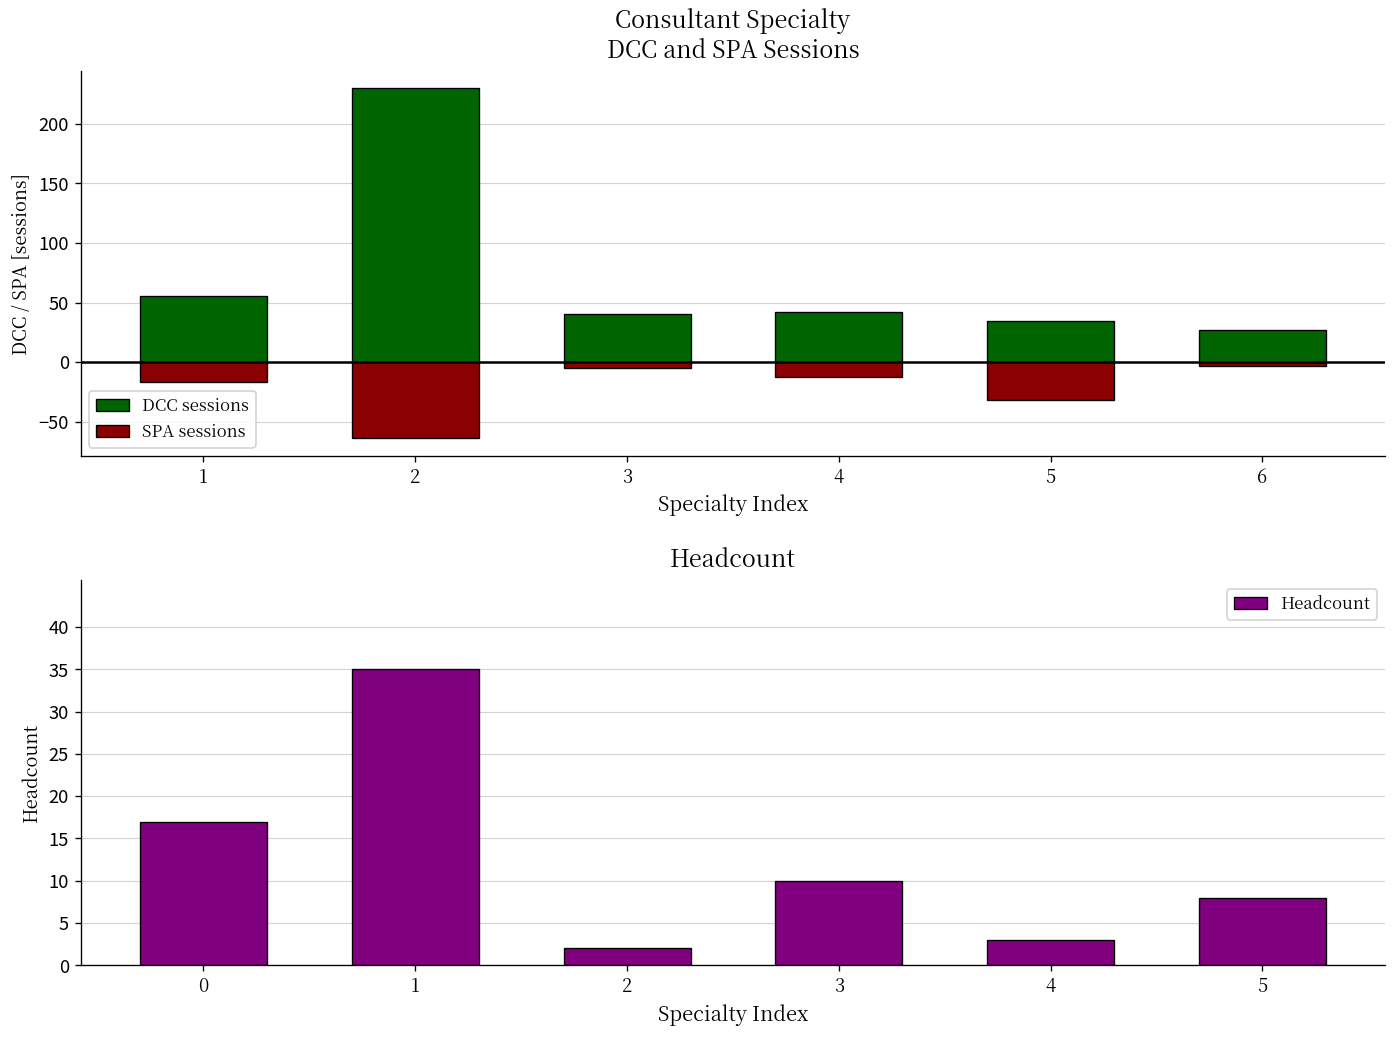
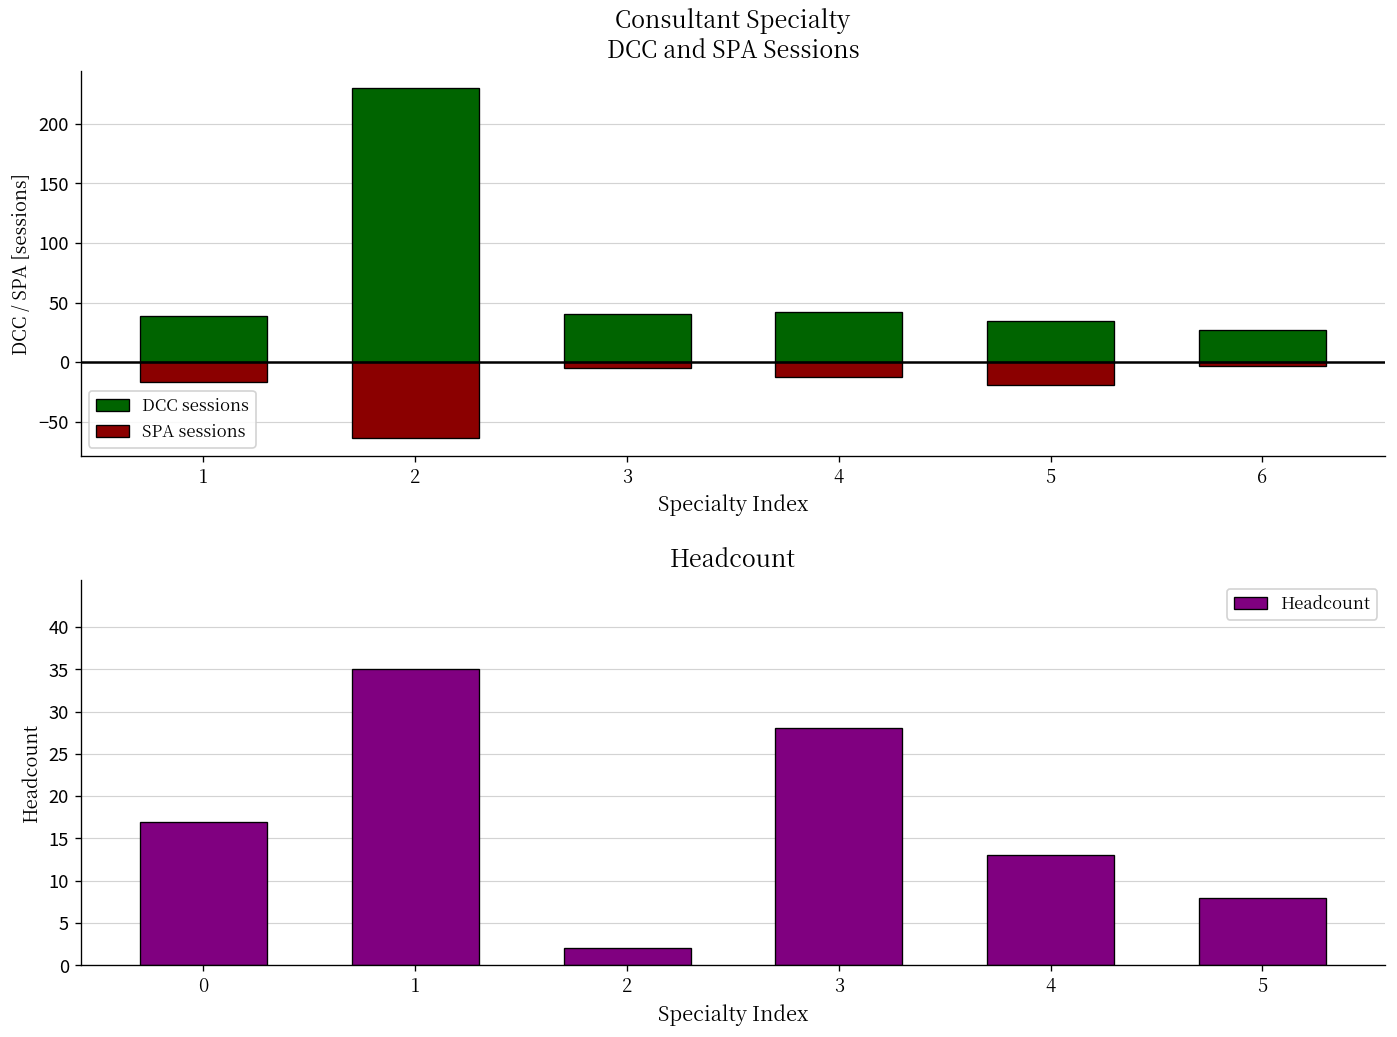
  {
    "Consultant Specialty DCC and SPA Sessions": {
      "DCC sessions": {
-       "1": 60,
+       "1": 40,
        "2": 230,
        "3": 40,
        "4": 40,
        "5": 30,
        "6": 30
      },
      "SPA sessions": {
        "1": -20,
        "2": -60,
        "3": -10,
        "4": -10,
-       "5": -30,
+       "5": -20,
        "6": 0
      }
    },
    "Headcount": {
      "0": 17,
      "1": 35,
      "2": 2,
-     "3": 10,
-     "4": 3,
+     "3": 28,
+     "4": 13,
      "5": 8
    }
  }
